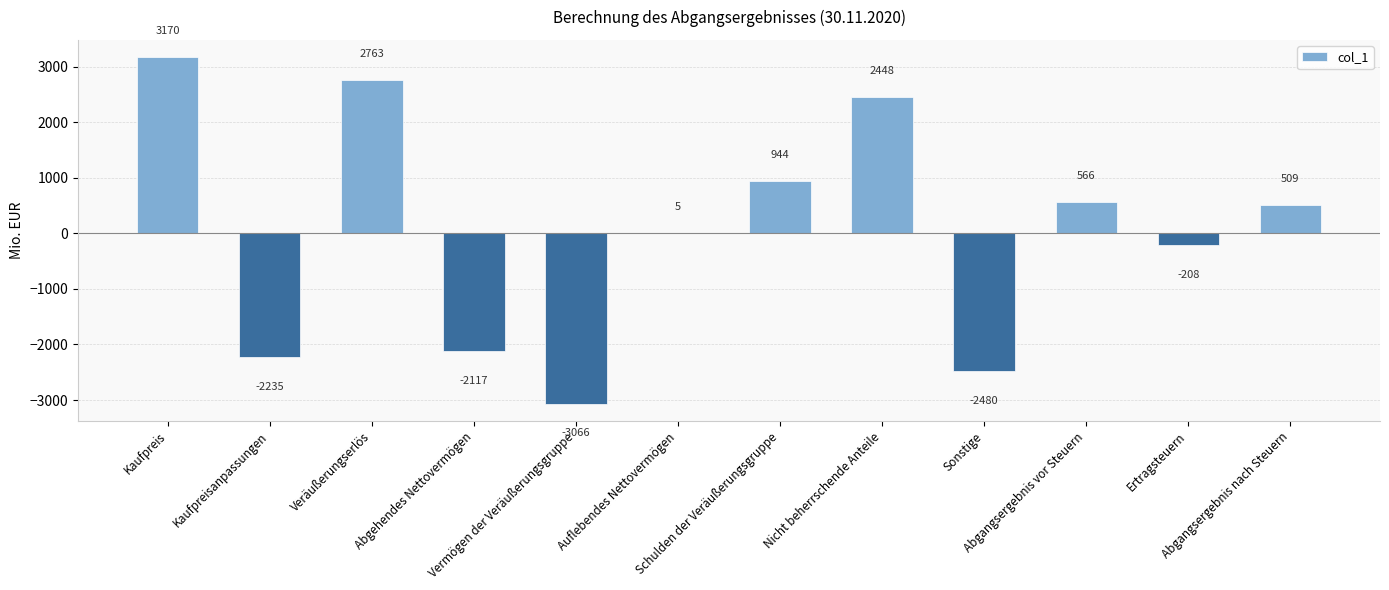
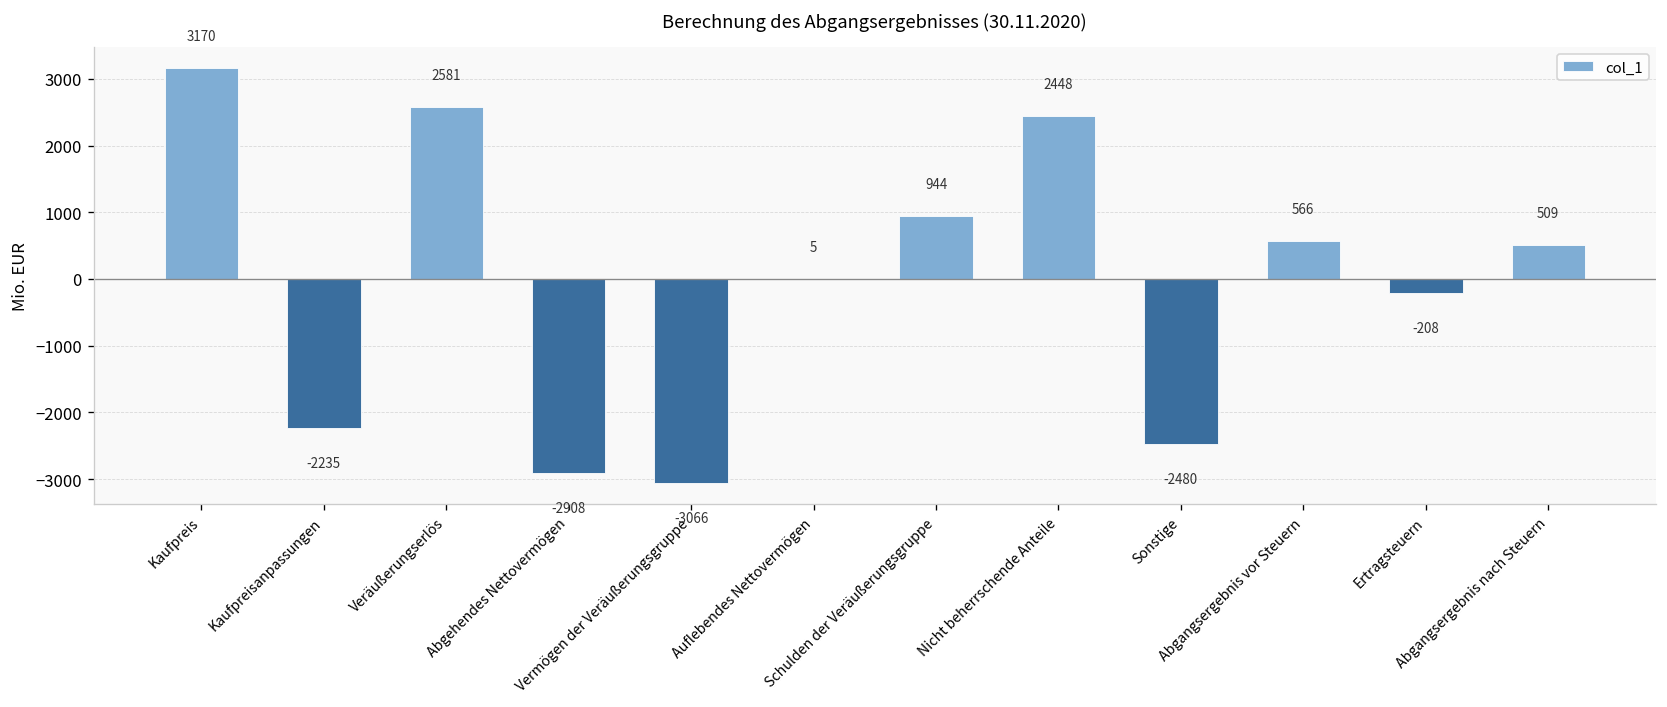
  {
    "Kaufpreis": 3170,
    "Kaufpreisanpassungen": -2235,
-   "Veräußerungserlös": 2763,
-   "Abgehendes Nettovermögen": -2117,
+   "Veräußerungserlös": 2581,
+   "Abgehendes Nettovermögen": -2908,
    "Vermögen der Veräußerungsgruppe": -3066,
    "Auflebendes Nettovermögen": 5,
    "Schulden der Veräußerungsgruppe": 944,
    "Nicht beherrschende Anteile": 2448,
    "Sonstige": -2480,
    "Abgangsergebnis vor Steuern": 566,
    "Ertragsteuern": -208,
    "Abgangsergebnis nach Steuern": 509
  }
